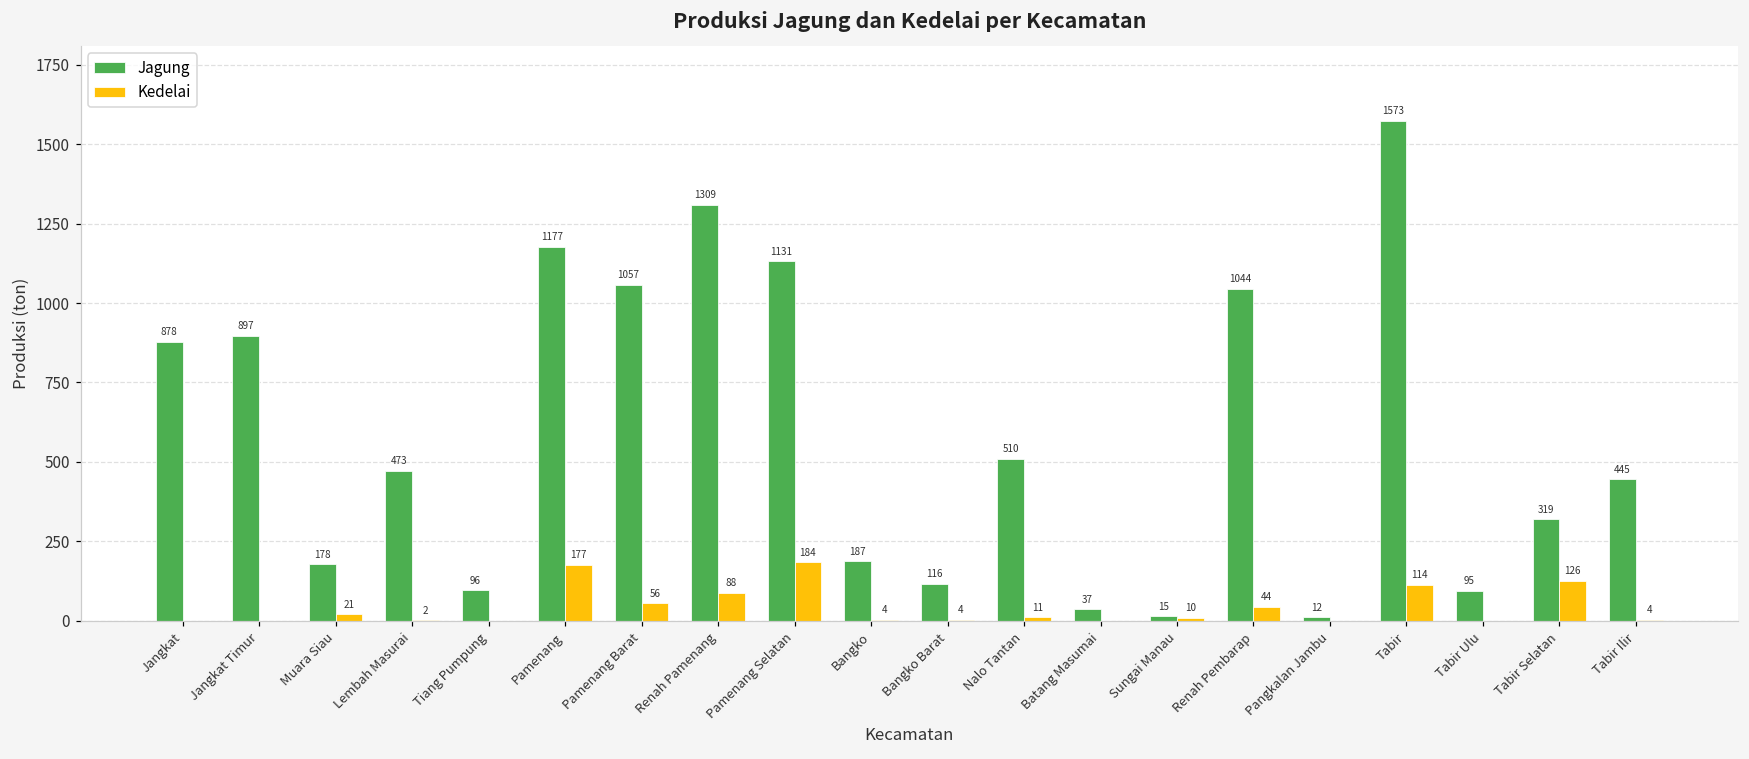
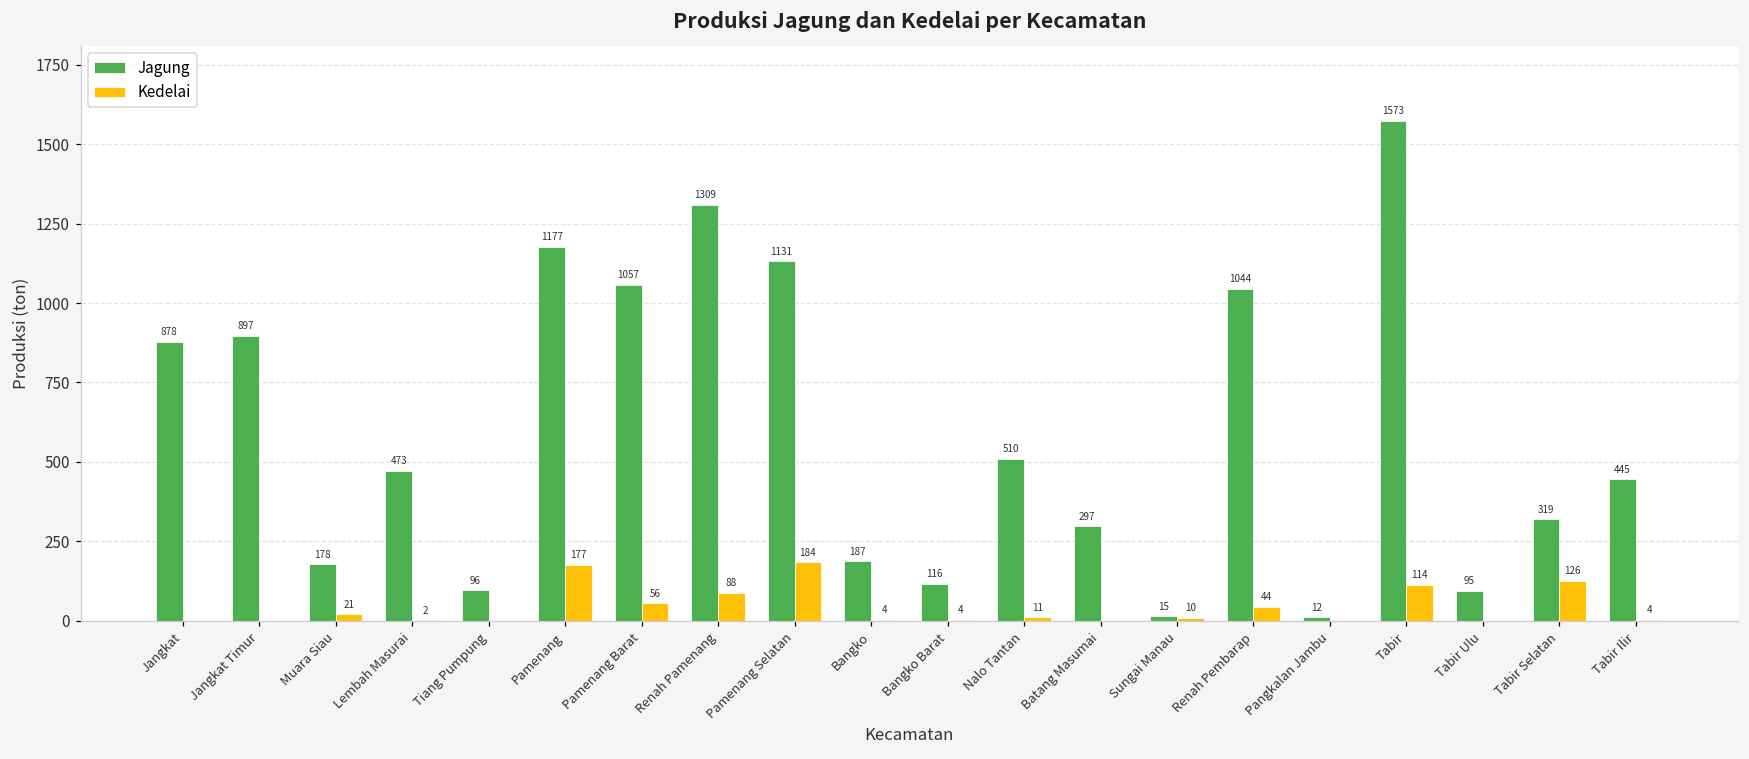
  {
    "Jagung": {
      "Jangkat": 878,
      "Jangkat Timur": 897,
      "Muara Siau": 178,
      "Lembah Masurai": 473,
      "Tiang Pumpung": 96,
      "Pamenang": 1177,
      "Pamenang Barat": 1057,
      "Renah Pamenang": 1309,
      "Pamenang Selatan": 1131,
      "Bangko": 187,
      "Bangko Barat": 116,
      "Nalo Tantan": 510,
-     "Batang Masumai": 37,
+     "Batang Masumai": 297,
      "Sungai Manau": 15,
      "Renah Pembarap": 1044,
      "Pangkalan Jambu": 12,
      "Tabir": 1573,
      "Tabir Ulu": 95,
      "Tabir Selatan": 319,
      "Tabir Ilir": 445
    },
    "Kedelai": {
      "Muara Siau": 21,
      "Lembah Masurai": 2,
      "Pamenang": 177,
      "Pamenang Barat": 56,
      "Renah Pamenang": 88,
      "Pamenang Selatan": 184,
      "Bangko": 4,
      "Bangko Barat": 4,
      "Nalo Tantan": 11,
      "Sungai Manau": 10,
      "Renah Pembarap": 44,
      "Tabir": 114,
      "Tabir Selatan": 126,
      "Tabir Ilir": 4
    }
  }
